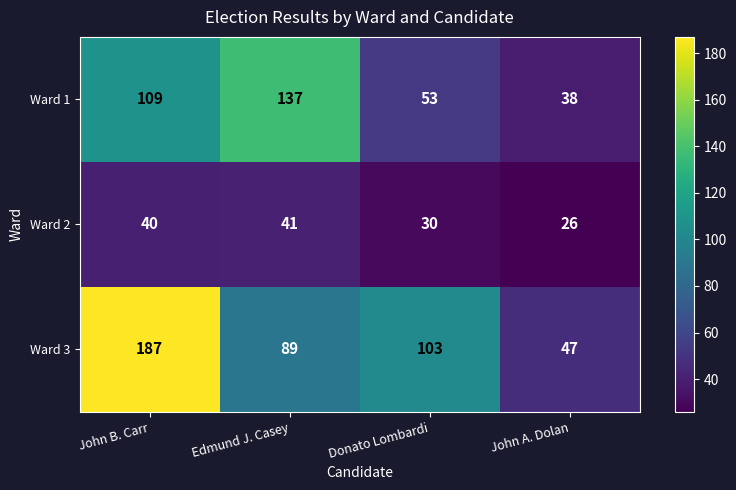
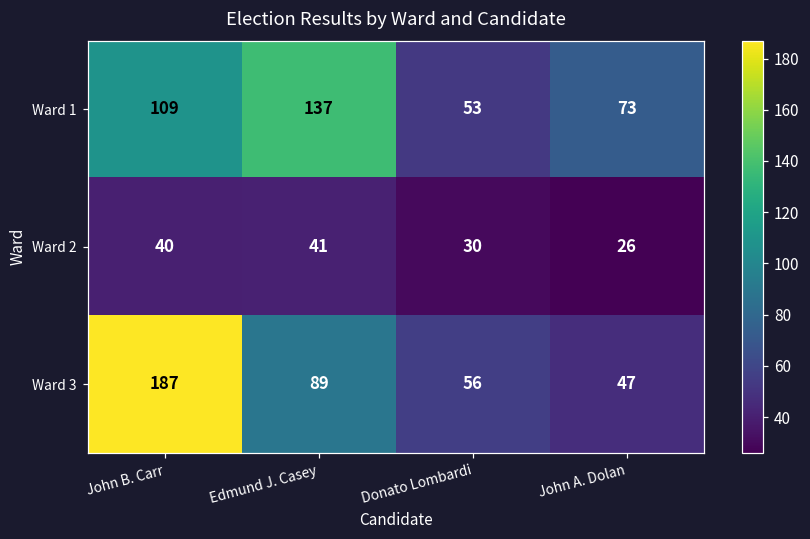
  {
    "Ward 1": {
      "John B. Carr": 109,
      "Edmund J. Casey": 137,
      "Donato Lombardi": 53,
-     "John A. Dolan": 38
+     "John A. Dolan": 73
    },
    "Ward 2": {
      "John B. Carr": 40,
      "Edmund J. Casey": 41,
      "Donato Lombardi": 30,
      "John A. Dolan": 26
    },
    "Ward 3": {
      "John B. Carr": 187,
      "Edmund J. Casey": 89,
-     "Donato Lombardi": 103,
+     "Donato Lombardi": 56,
      "John A. Dolan": 47
    }
  }
